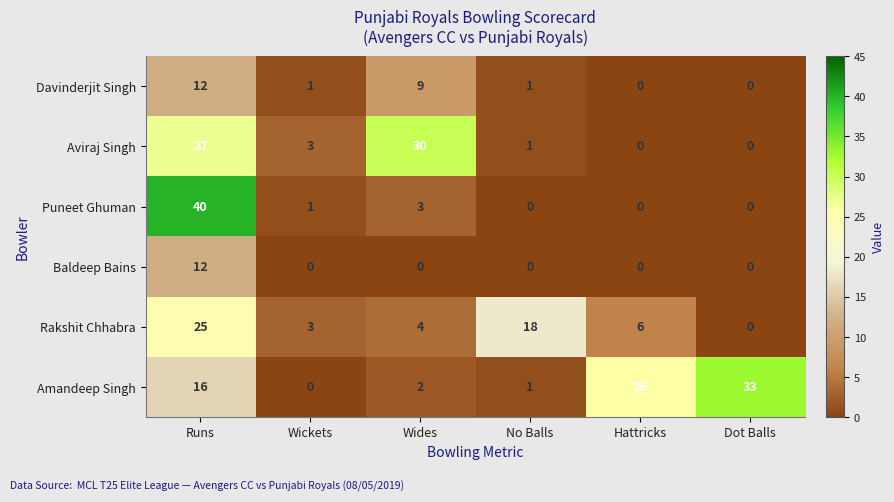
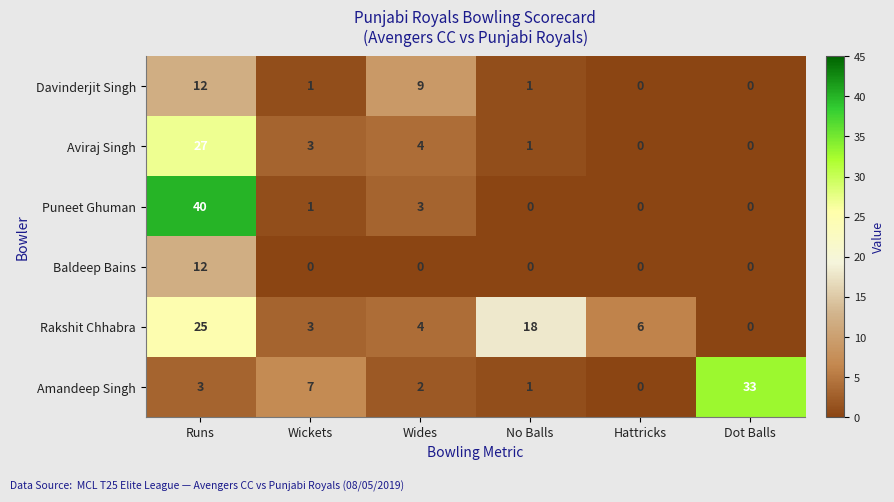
  {
    "Davinderjit Singh": {
      "Runs": 12,
      "Wickets": 1,
      "Wides": 9,
      "No Balls": 1,
      "Hattricks": 0,
      "Dot Balls": 0
    },
    "Aviraj Singh": {
      "Runs": 27,
      "Wickets": 3,
-     "Wides": 30,
+     "Wides": 4,
      "No Balls": 1,
      "Hattricks": 0,
      "Dot Balls": 0
    },
    "Puneet Ghuman": {
      "Runs": 40,
      "Wickets": 1,
      "Wides": 3,
      "No Balls": 0,
      "Hattricks": 0,
      "Dot Balls": 0
    },
    "Baldeep Bains": {
      "Runs": 12,
      "Wickets": 0,
      "Wides": 0,
      "No Balls": 0,
      "Hattricks": 0,
      "Dot Balls": 0
    },
    "Rakshit Chhabra": {
      "Runs": 25,
      "Wickets": 3,
      "Wides": 4,
      "No Balls": 18,
      "Hattricks": 6,
      "Dot Balls": 0
    },
    "Amandeep Singh": {
-     "Runs": 16,
-     "Wickets": 0,
+     "Runs": 3,
+     "Wickets": 7,
      "Wides": 2,
      "No Balls": 1,
-     "Hattricks": 26,
+     "Hattricks": 0,
      "Dot Balls": 33
    }
  }
